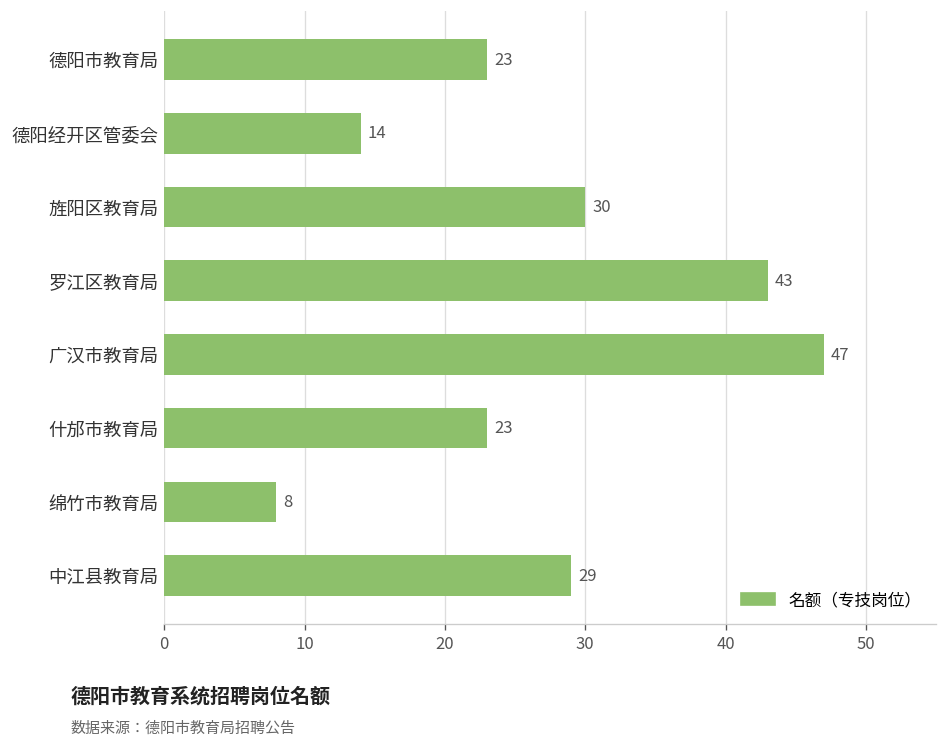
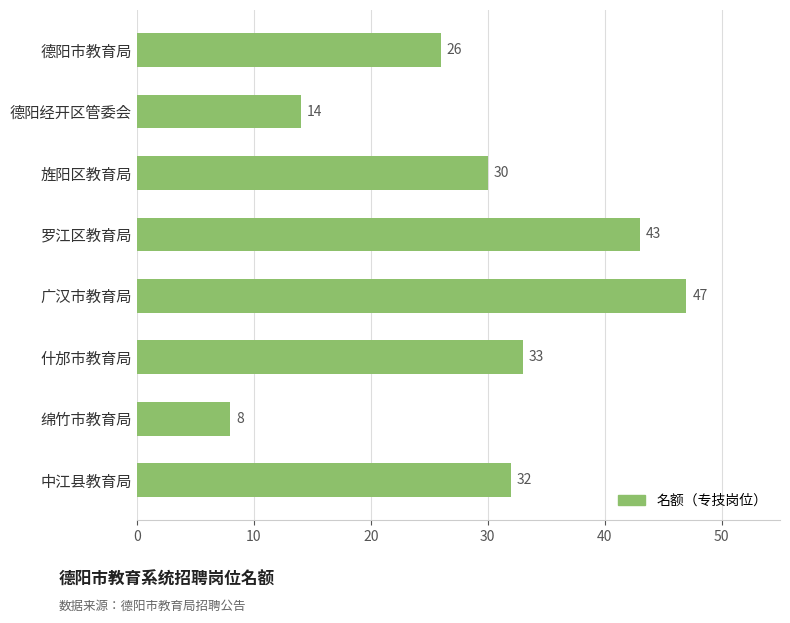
  {
-   "德阳市教育局": 23,
+   "德阳市教育局": 26,
    "德阳经开区管委会": 14,
    "旌阳区教育局": 30,
    "罗江区教育局": 43,
    "广汉市教育局": 47,
-   "什邡市教育局": 23,
+   "什邡市教育局": 33,
    "绵竹市教育局": 8,
-   "中江县教育局": 29
+   "中江县教育局": 32
  }
